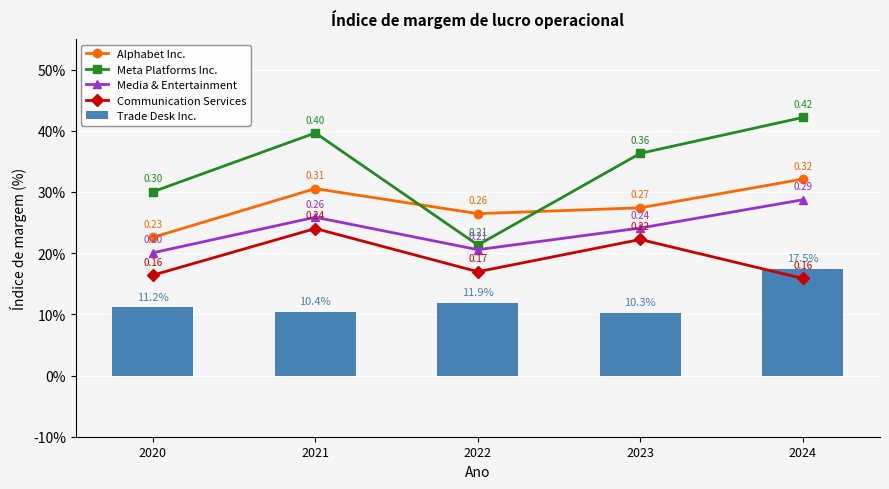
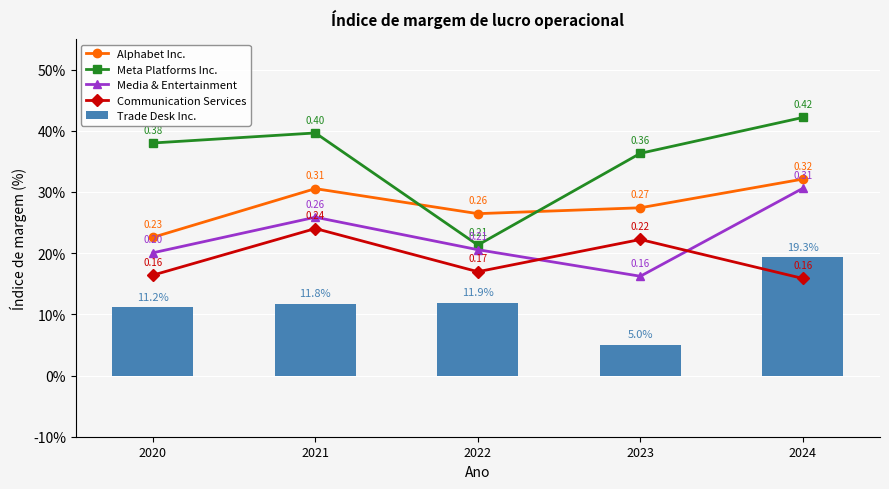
  {
    "Trade Desk Inc.": {
      "2020": "11.2%",
-     "2021": "10.4%",
+     "2021": "11.8%",
      "2022": "11.9%",
-     "2023": "10.3%",
-     "2024": "17.5%"
+     "2023": "5.0%",
+     "2024": "19.3%"
    },
    "Alphabet Inc.": {
      "2020": "0.23",
      "2021": "0.31",
      "2022": "0.26",
      "2023": "0.27",
      "2024": "0.32"
    },
    "Meta Platforms Inc.": {
-     "2020": "30%"
+     "2020": "38%"
    },
    "Media & Entertainment": {
      "2021": "0.26",
-     "2023": "0.24",
-     "2024": "0.29"
+     "2023": "0.16",
+     "2024": "0.31"
    },
    "Communication Services": {
      "2020": "0.16",
      "2022": "0.17",
      "2023": "0.22",
      "2024": "0.16"
    }
  }
